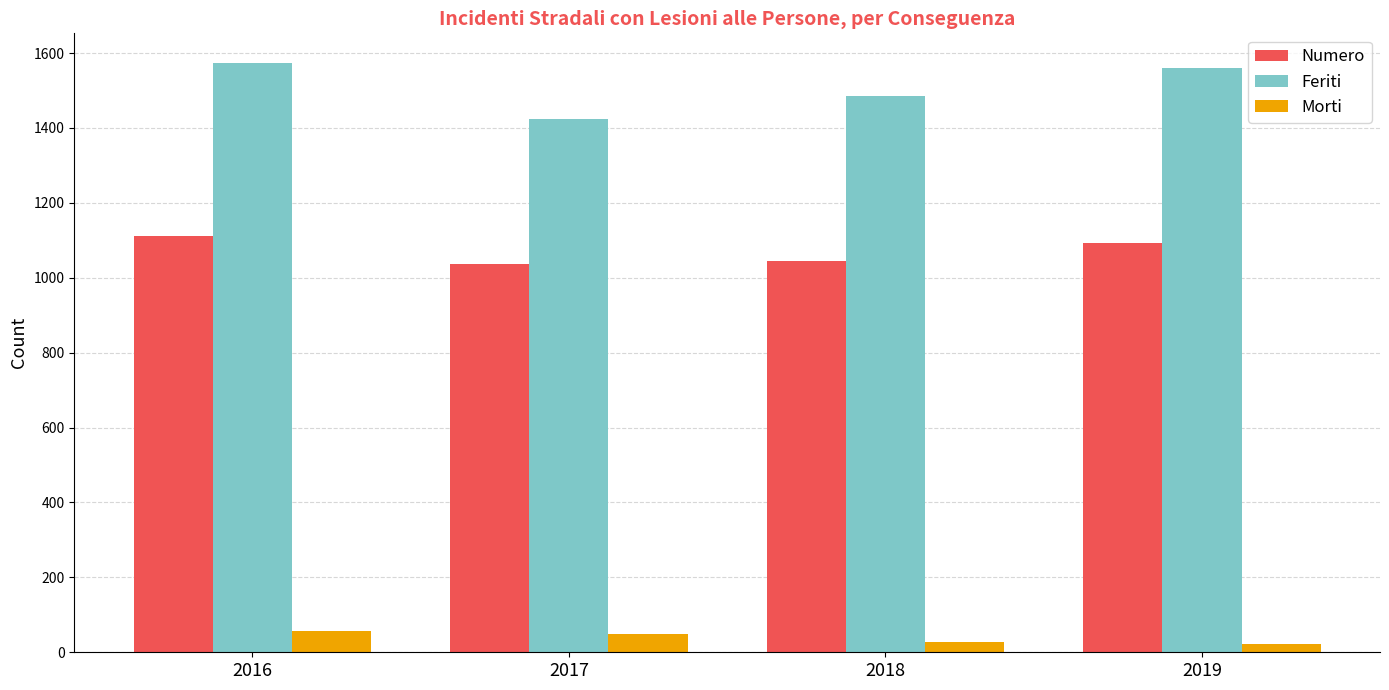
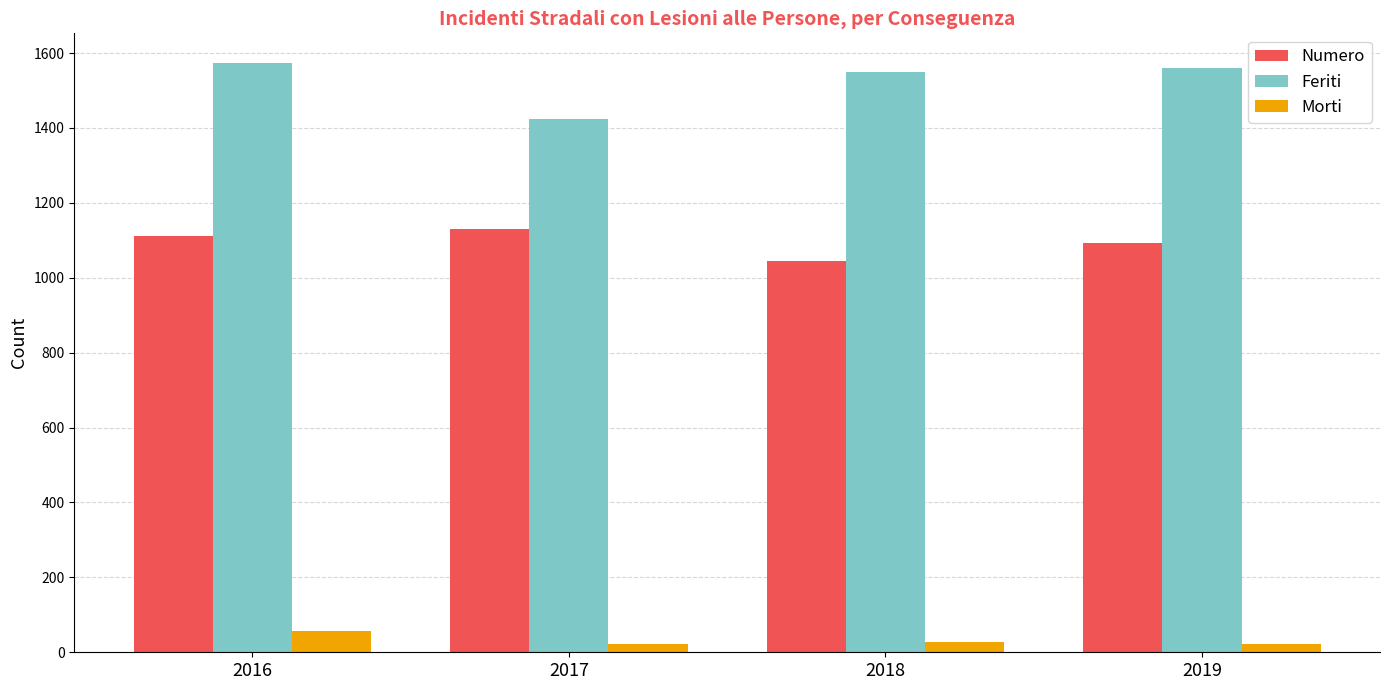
  {
    "Numero": {
      "2016": 1110,
-     "2017": 1040,
+     "2017": 1130,
      "2018": 1040,
      "2019": 1090
    },
    "Feriti": {
      "2016": 1570,
      "2017": 1420,
-     "2018": 1490,
+     "2018": 1550,
      "2019": 1560
    },
    "Morti": {
      "2016": 60,
-     "2017": 50,
+     "2017": 20,
      "2018": 30,
      "2019": 20
    }
  }
